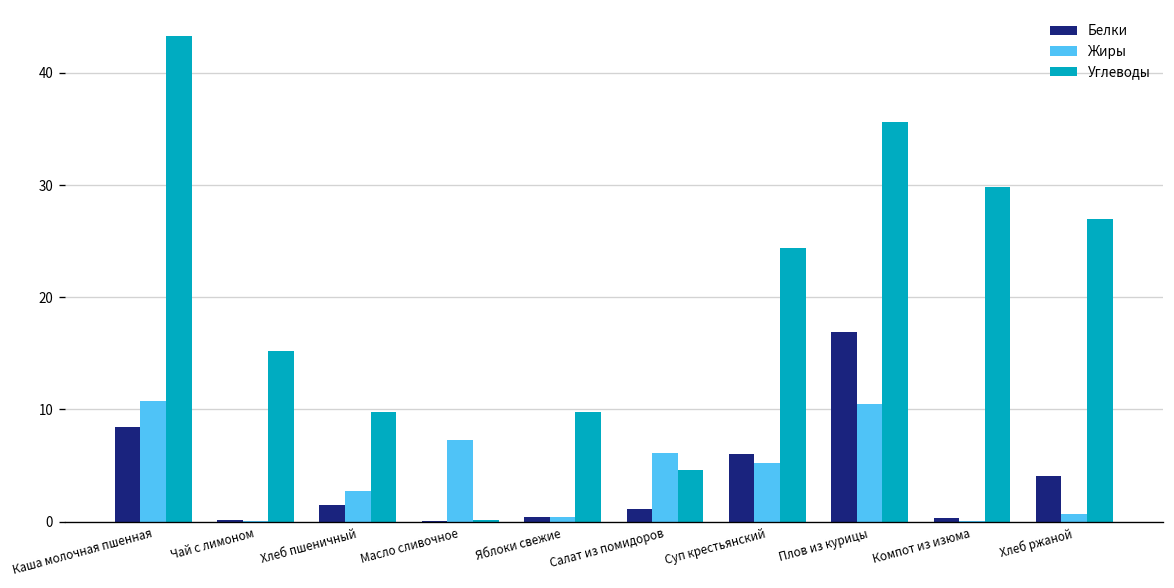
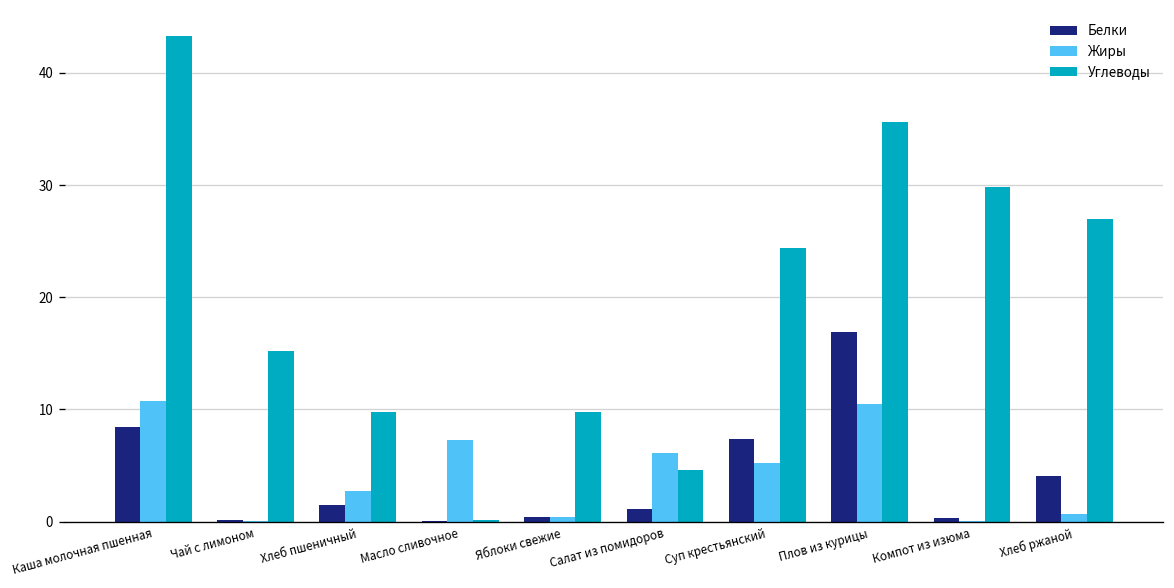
  {
    "Белки": {
      "Каша молочная пшенная": 8,
      "Хлеб пшеничный": 2,
      "Яблоки свежие": 0,
      "Салат из помидоров": 1,
-     "Суп крестьянский": 6,
+     "Суп крестьянский": 7,
      "Плов из курицы": 17,
      "Компот из изюма": 0,
      "Хлеб ржаной": 4
    },
    "Жиры": {
      "Каша молочная пшенная": 11,
      "Хлеб пшеничный": 3,
      "Масло сливочное": 7,
      "Яблоки свежие": 0,
      "Салат из помидоров": 6,
      "Суп крестьянский": 5,
      "Плов из курицы": 10,
      "Хлеб ржаной": 1
    },
    "Углеводы": {
      "Каша молочная пшенная": 43,
      "Чай с лимоном": 15,
      "Хлеб пшеничный": 10,
      "Яблоки свежие": 10,
      "Салат из помидоров": 5,
      "Суп крестьянский": 24,
      "Плов из курицы": 36,
      "Компот из изюма": 30,
      "Хлеб ржаной": 27
    }
  }
